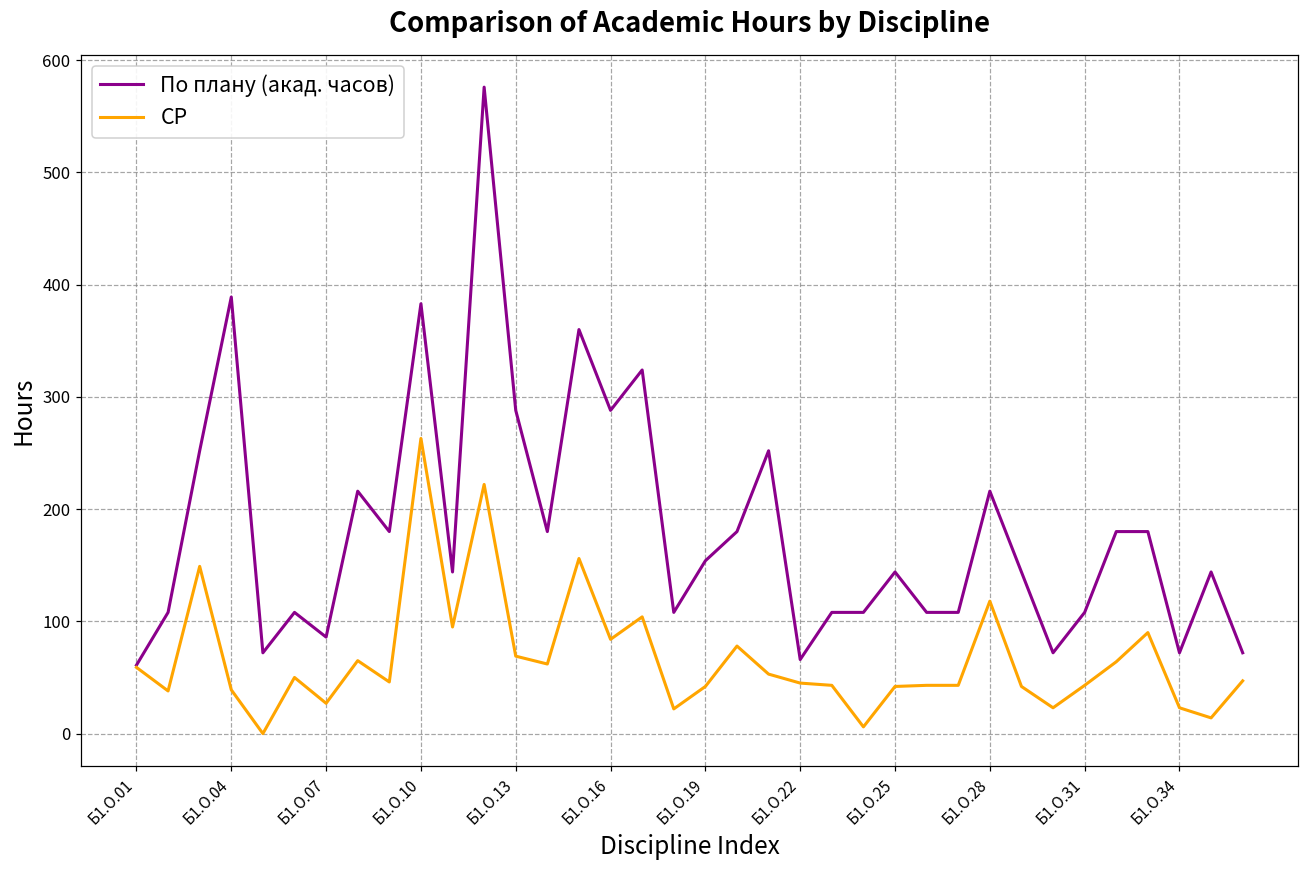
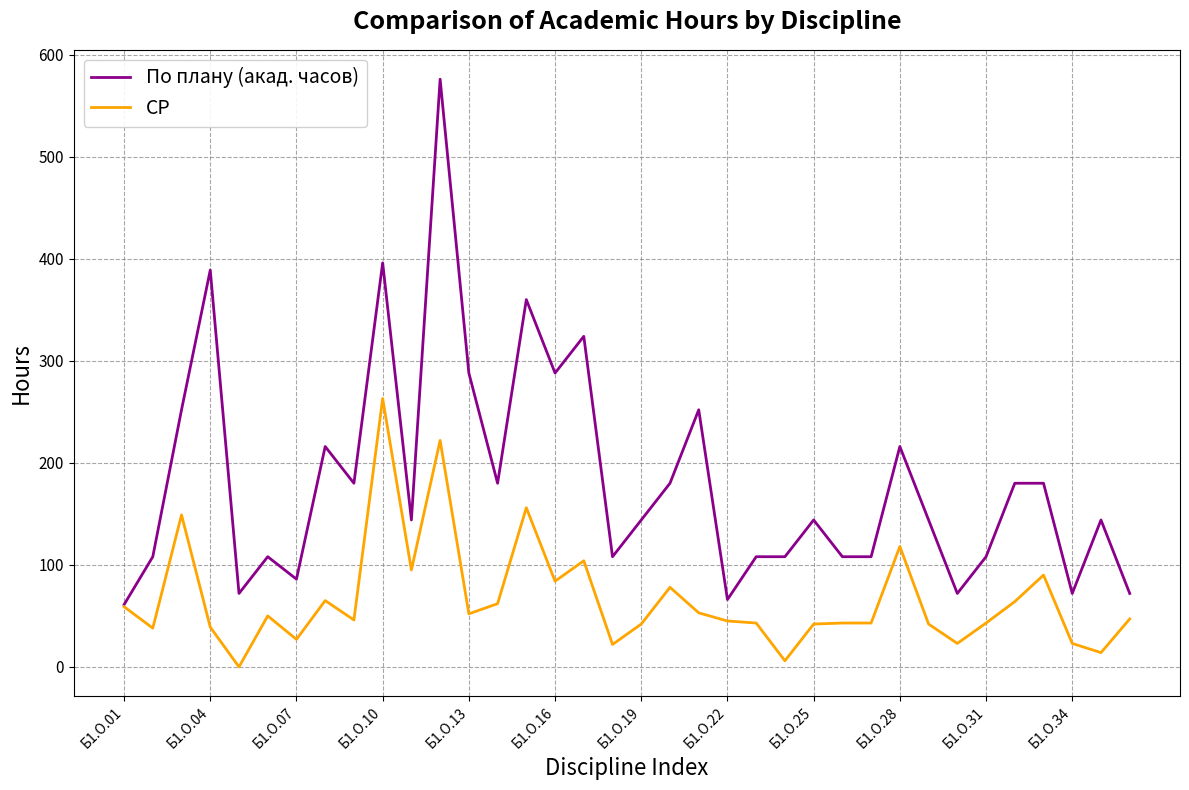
  {
    "По плану (акад. часов)": {
      "Б1.О.04": 389,
      "Б1.О.07": 86,
-     "Б1.О.10": 383,
+     "Б1.О.10": 396,
      "Б1.О.13": 288,
      "Б1.О.16": 288,
-     "Б1.О.19": 154,
+     "Б1.О.19": 144,
      "Б1.О.22": 66,
      "Б1.О.25": 144,
      "Б1.О.28": 216,
      "Б1.О.31": 108,
      "Б1.О.34": 72
    },
    "СР": {
      "Б1.О.04": 39,
      "Б1.О.07": 27,
      "Б1.О.10": 263,
-     "Б1.О.13": 69,
+     "Б1.О.13": 52,
      "Б1.О.16": 84,
      "Б1.О.19": 42,
      "Б1.О.22": 45,
      "Б1.О.25": 42,
      "Б1.О.28": 118,
      "Б1.О.31": 43,
      "Б1.О.34": 23
    }
  }
